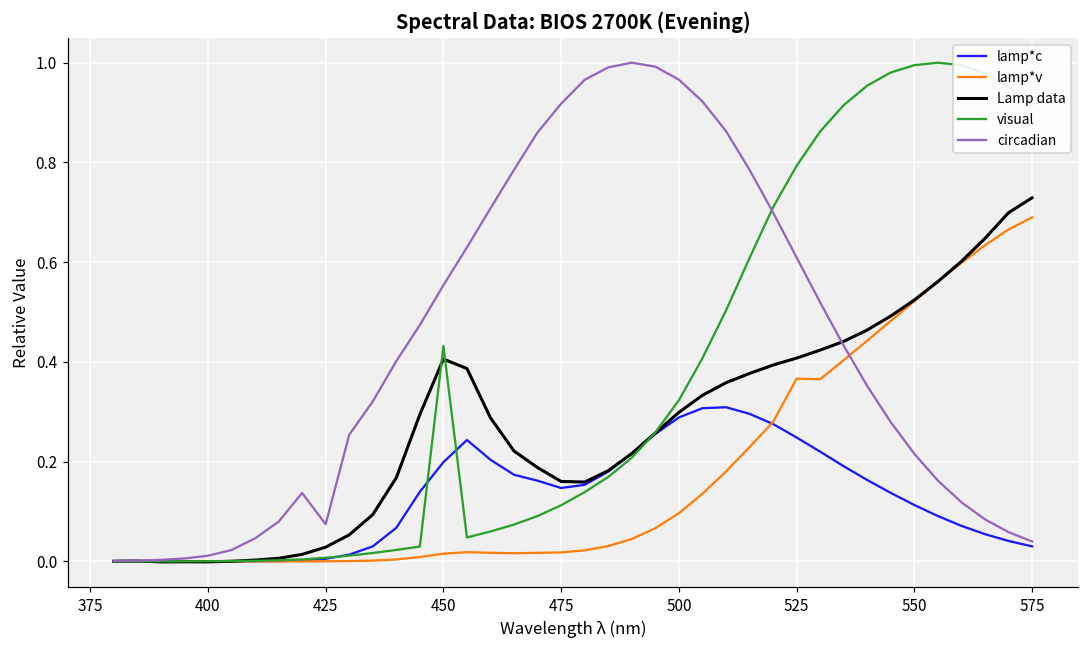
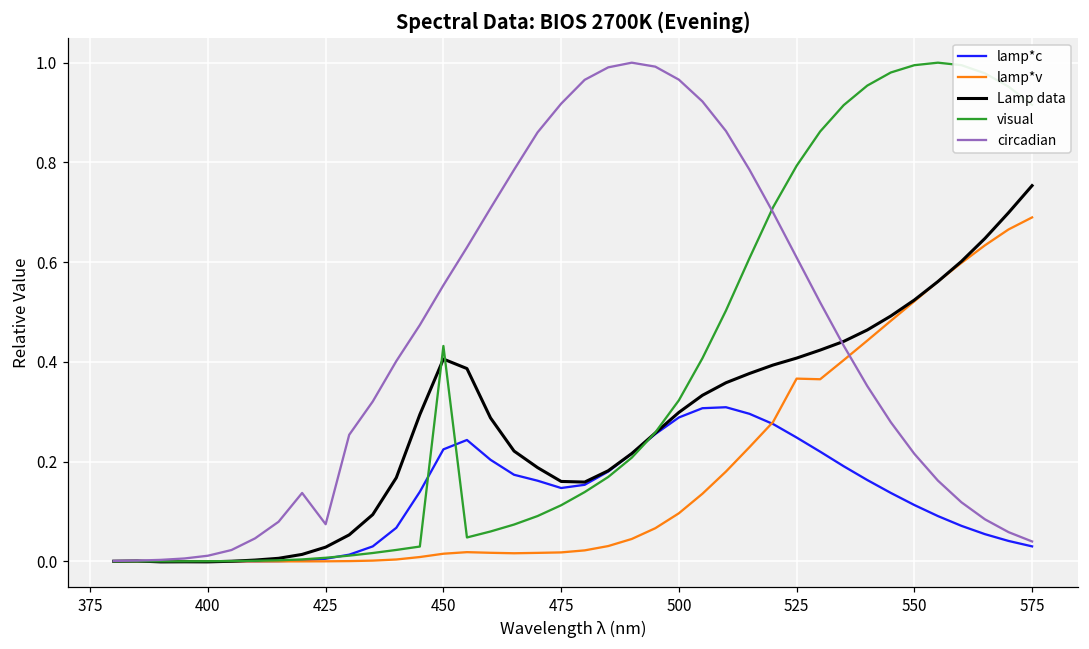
  {
    "lamp*c": {
-     "450": 0.20,
+     "450": 0.22,
      "475": 0.15,
      "500": 0.29,
      "525": 0.25,
      "550": 0.11,
      "575": 0.03
    },
    "lamp*v": {
      "450": 0.02,
      "475": 0.02,
      "500": 0.10,
      "525": 0.37,
      "575": 0.69
    },
    "Lamp data": {
      "425": 0.03,
      "450": 0.41,
      "475": 0.16,
      "500": 0.30,
      "525": 0.41,
-     "575": 0.73
+     "575": 0.75
    },
    "visual": {
      "450": 0.43,
      "475": 0.11,
      "500": 0.32,
      "525": 0.79,
      "550": 0.99
    },
    "circadian": {
      "400": 0.01,
      "425": 0.07,
      "450": 0.55,
      "475": 0.92,
      "500": 0.97,
      "525": 0.61,
      "550": 0.22,
      "575": 0.04
    }
  }
